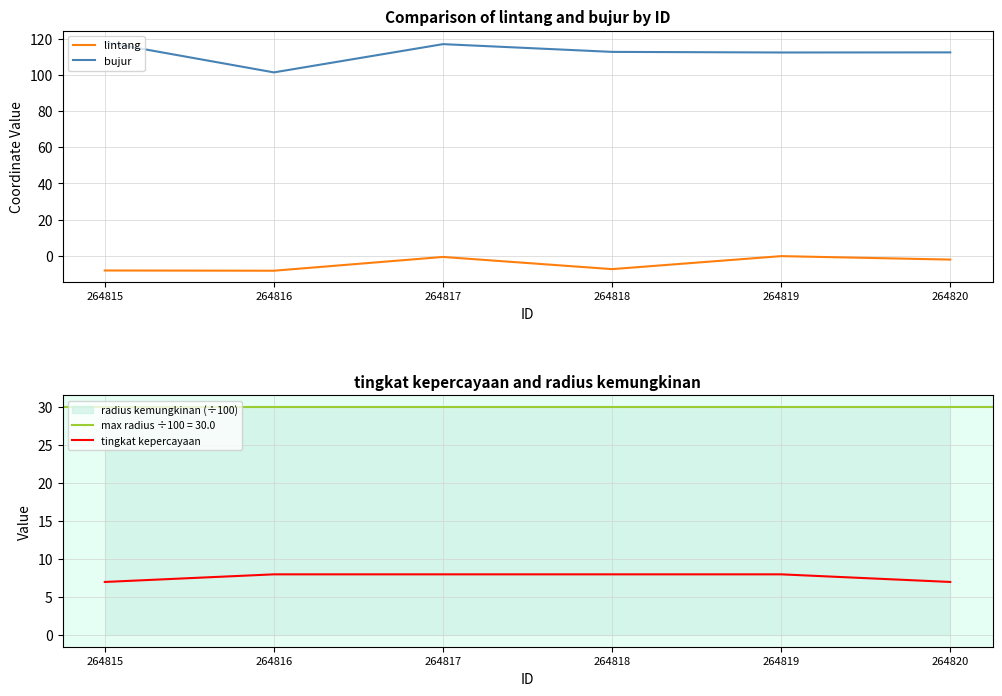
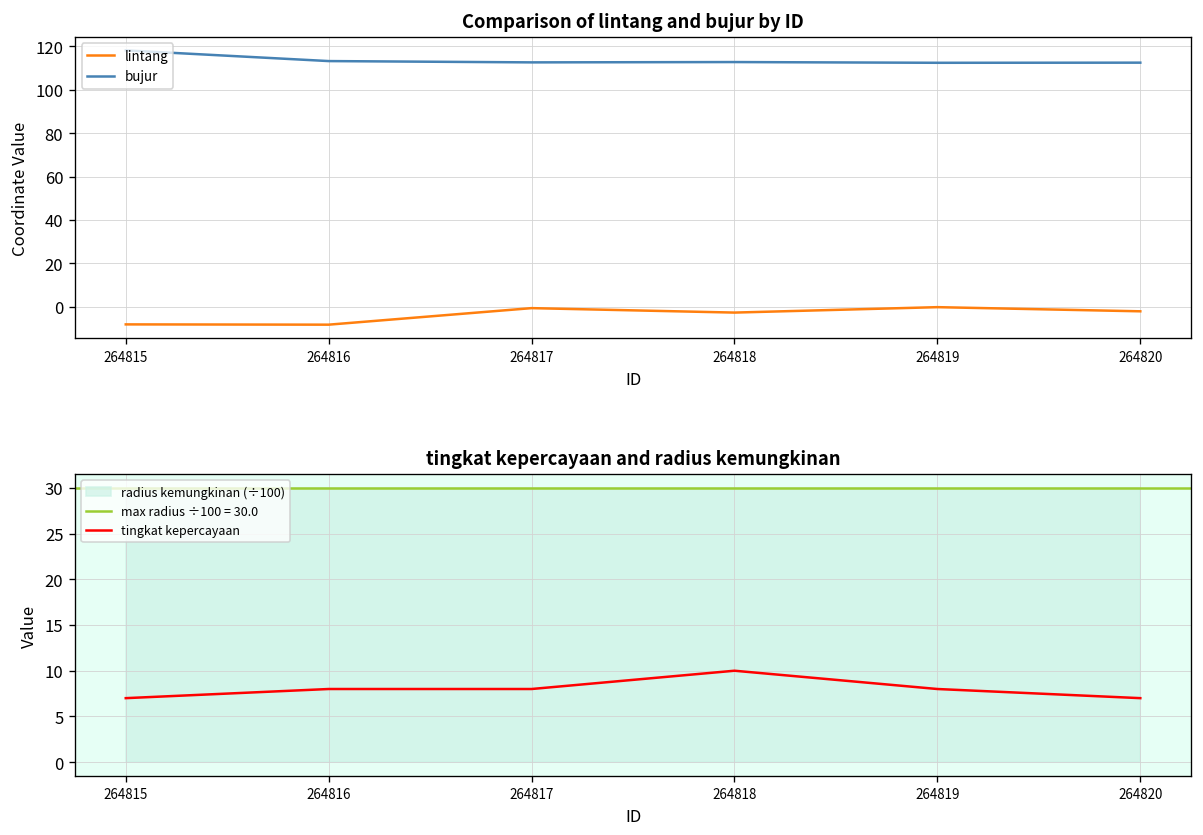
  {
    "Comparison of lintang and bujur by ID": {
      "lintang": {
        "264815": -8,
        "264816": -8,
        "264817": -1,
-       "264818": -7,
+       "264818": -3,
        "264819": 0,
        "264820": -2
      },
      "bujur": {
-       "264816": 101,
-       "264817": 117,
+       "264816": 113,
+       "264817": 113,
        "264818": 113,
        "264819": 112,
        "264820": 112
      }
    },
    "tingkat kepercayaan and radius kemungkinan": {
      "radius kemungkinan (÷100)": {
        "264816": 30,
        "264817": 30,
        "264818": 30,
        "264819": 30,
        "264820": 30
      },
      "tingkat kepercayaan": {
        "264815": 7,
        "264816": 8,
        "264817": 8,
-       "264818": 8,
+       "264818": 10,
        "264819": 8,
        "264820": 7
      }
    }
  }
